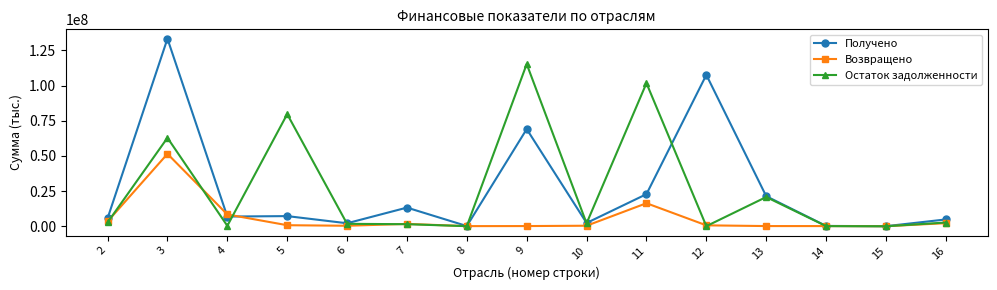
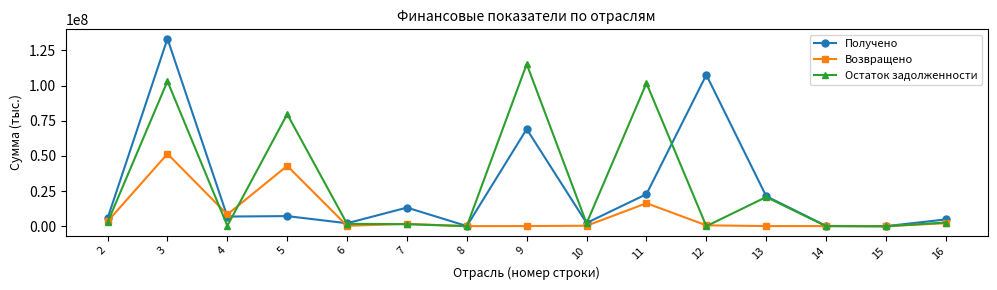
  {
    "Получено": {
      "2": 6000000,
      "3": 133000000,
      "5": 7000000,
      "7": 13000000,
      "9": 69000000,
      "11": 23000000,
      "12": 108000000,
      "16": 5000000
    },
    "Возвращено": {
      "3": 51000000,
-     "5": 1000000,
+     "5": 43000000,
      "9": 0,
      "11": 16000000,
      "13": 0
    },
    "Остаток задолженности": {
-     "3": 63000000,
+     "3": 103000000,
      "4": 0,
      "5": 80000000,
      "9": 115000000,
      "11": 102000000
    }
  }
